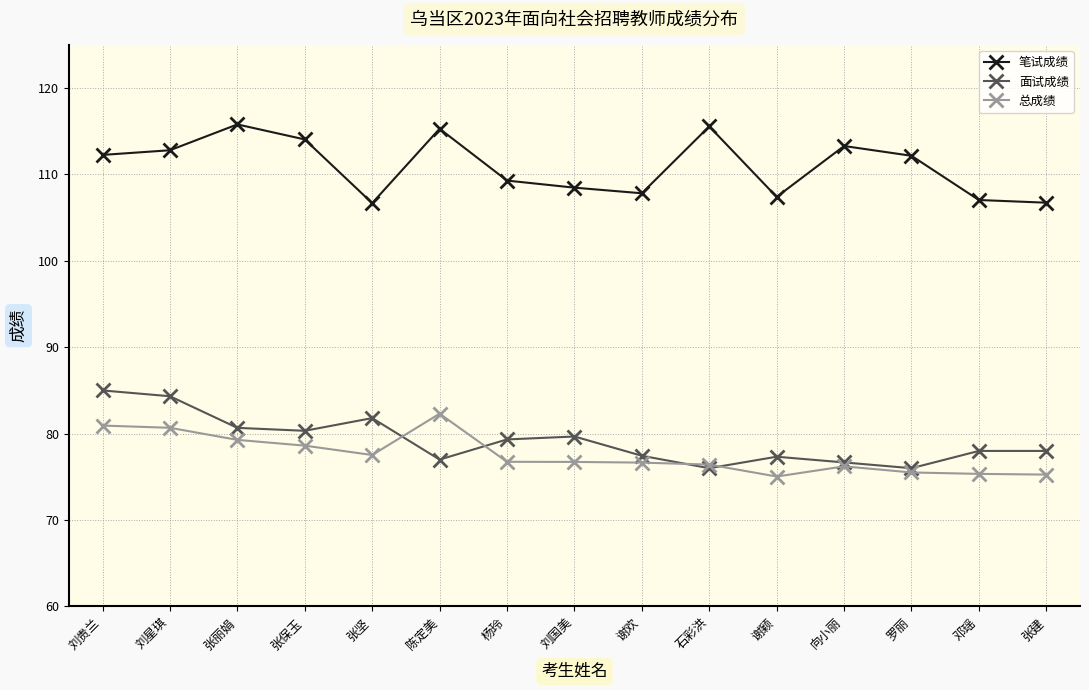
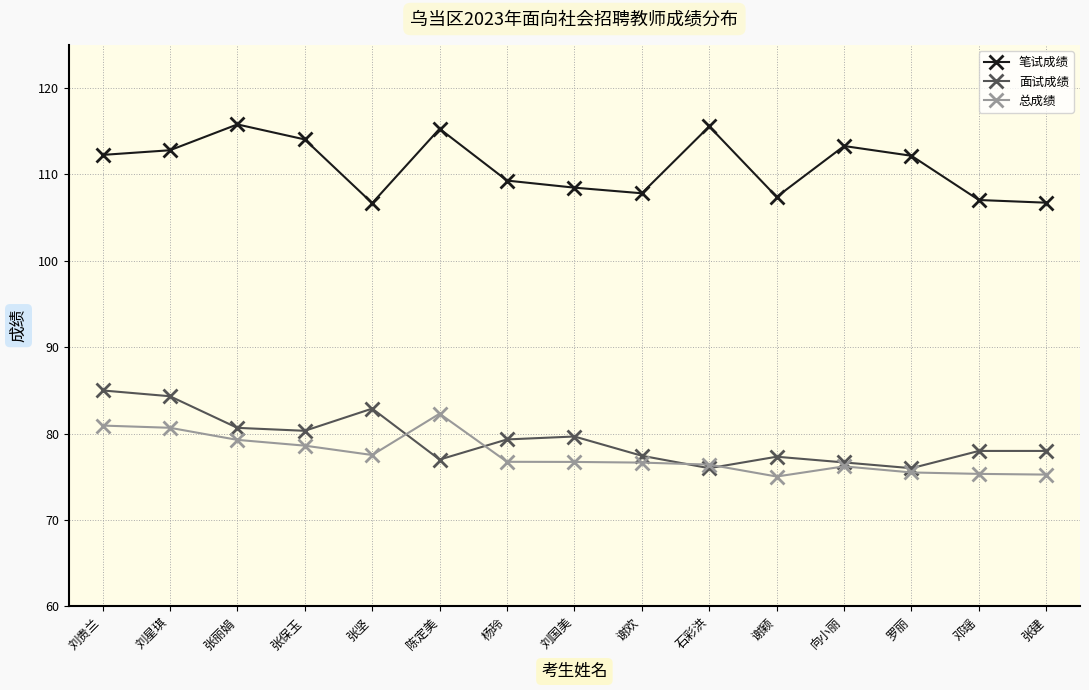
  {
    "笔试成绩": {
      "刘贵兰": 112,
      "刘星琪": 113,
      "张丽娟": 116,
      "张保玉": 114,
      "张坚": 107,
      "陈定美": 115,
      "杨玲": 109,
      "刘国美": 108,
      "谢欢": 108,
      "石彩洪": 116,
      "谢颖": 107,
      "向小丽": 113,
      "罗丽": 112,
      "邓瑶": 107,
      "张建": 107
    },
    "面试成绩": {
      "刘贵兰": 85,
      "刘星琪": 84,
      "张丽娟": 81,
      "张保玉": 80,
-     "张坚": 82,
+     "张坚": 83,
      "陈定美": 77,
      "杨玲": 79,
      "刘国美": 80,
      "谢欢": 77,
      "石彩洪": 76,
      "谢颖": 77,
      "向小丽": 77,
      "罗丽": 76,
      "邓瑶": 78,
      "张建": 78
    },
    "总成绩": {
      "刘贵兰": 81,
      "刘星琪": 81,
      "张丽娟": 79,
      "张保玉": 79,
      "张坚": 78,
      "陈定美": 82,
      "杨玲": 77,
      "刘国美": 77,
      "谢欢": 77,
      "石彩洪": 76,
      "谢颖": 75,
      "向小丽": 76,
      "罗丽": 76,
      "邓瑶": 75,
      "张建": 75
    }
  }
